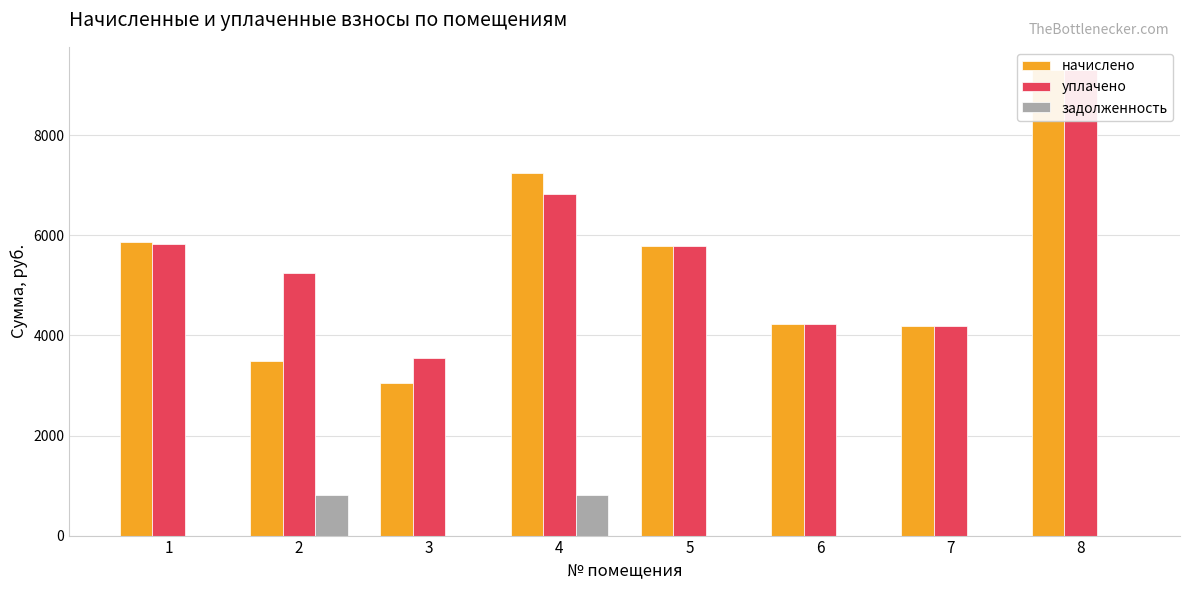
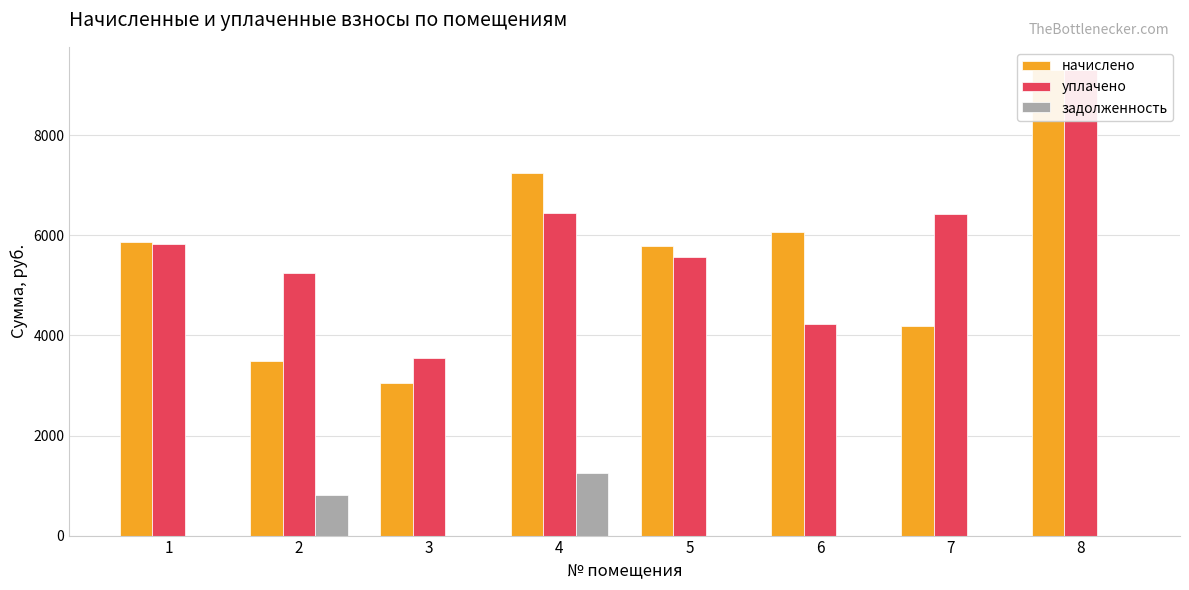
  {
    "начислено": {
      "1": 5900,
      "2": 3500,
      "3": 3000,
      "4": 7300,
      "5": 5800,
-     "6": 4200,
+     "6": 6100,
      "7": 4200
    },
    "уплачено": {
      "1": 5800,
      "2": 5200,
      "3": 3500,
-     "4": 6800,
-     "5": 5800,
+     "4": 6400,
+     "5": 5600,
      "6": 4200,
-     "7": 4200
+     "7": 6400
    },
    "задолженность": {
      "1": 0,
      "2": 800,
      "3": 0,
-     "4": 800,
+     "4": 1300,
      "5": 0,
      "6": 0,
      "7": 0,
      "8": 0
    }
  }
